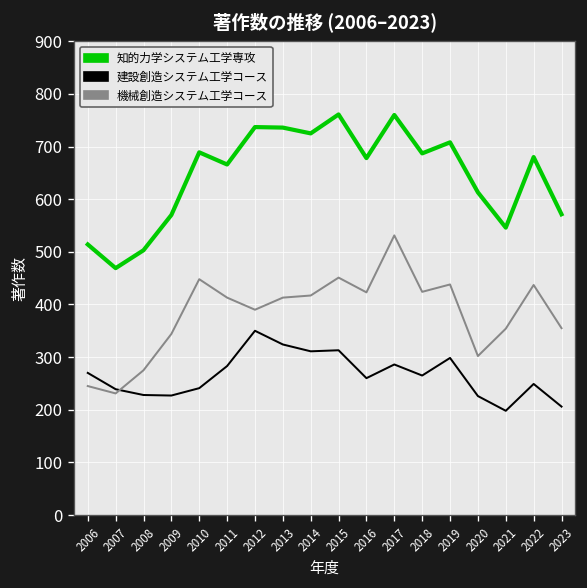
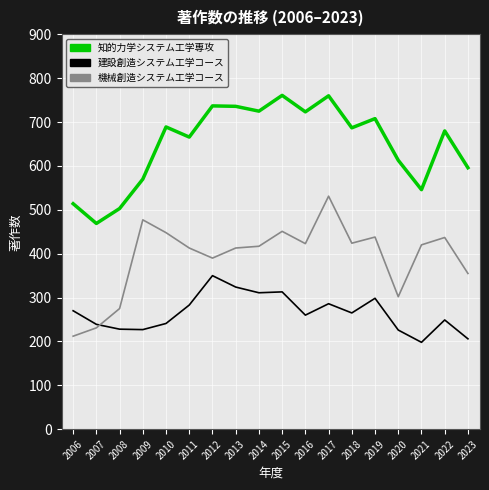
  {
    "知的力学システム工学専攻": {
      "2006": 510,
      "2007": 470,
      "2008": 500,
      "2009": 570,
      "2010": 690,
      "2011": 670,
      "2012": 740,
      "2013": 740,
      "2014": 730,
      "2015": 760,
-     "2016": 680,
+     "2016": 720,
      "2017": 760,
      "2018": 690,
      "2019": 710,
      "2020": 610,
      "2021": 550,
      "2022": 680,
-     "2023": 570
+     "2023": 600
    },
    "建設創造システム工学コース": {
      "2006": 270,
      "2007": 240,
      "2008": 230,
      "2009": 230,
      "2010": 240,
      "2011": 280,
      "2012": 350,
      "2013": 320,
      "2014": 310,
      "2015": 310,
      "2016": 260,
      "2017": 290,
      "2018": 270,
      "2019": 300,
      "2020": 230,
      "2021": 200,
      "2022": 250,
      "2023": 210
    },
    "機械創造システム工学コース": {
-     "2006": 250,
+     "2006": 210,
      "2007": 230,
      "2008": 280,
-     "2009": 340,
+     "2009": 480,
      "2010": 450,
      "2011": 410,
      "2012": 390,
      "2013": 410,
      "2014": 420,
      "2015": 450,
      "2016": 420,
      "2017": 530,
      "2018": 420,
      "2019": 440,
      "2020": 300,
-     "2021": 350,
+     "2021": 420,
      "2022": 440,
      "2023": 360
    }
  }
